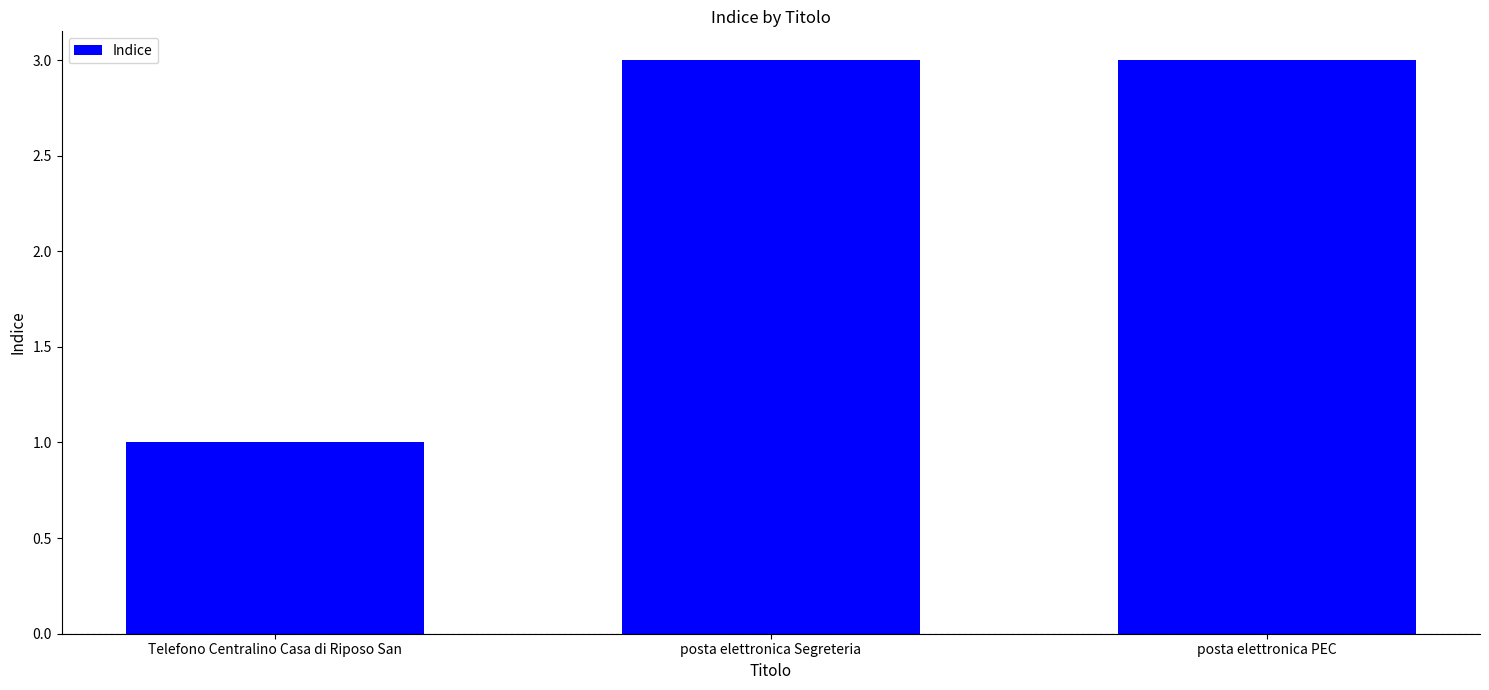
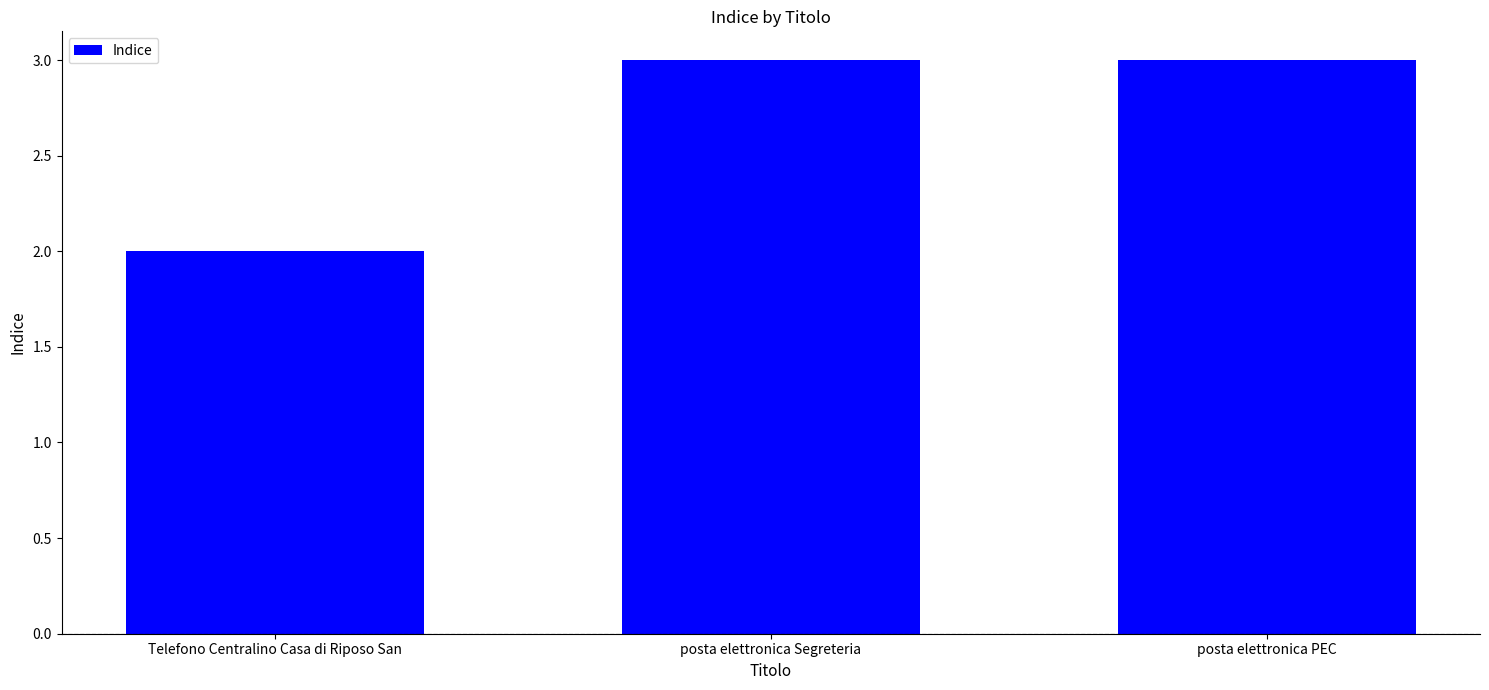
  {
-   "Telefono Centralino Casa di Riposo San": 1,
+   "Telefono Centralino Casa di Riposo San": 2,
    "posta elettronica Segreteria": 3,
    "posta elettronica PEC": 3
  }
